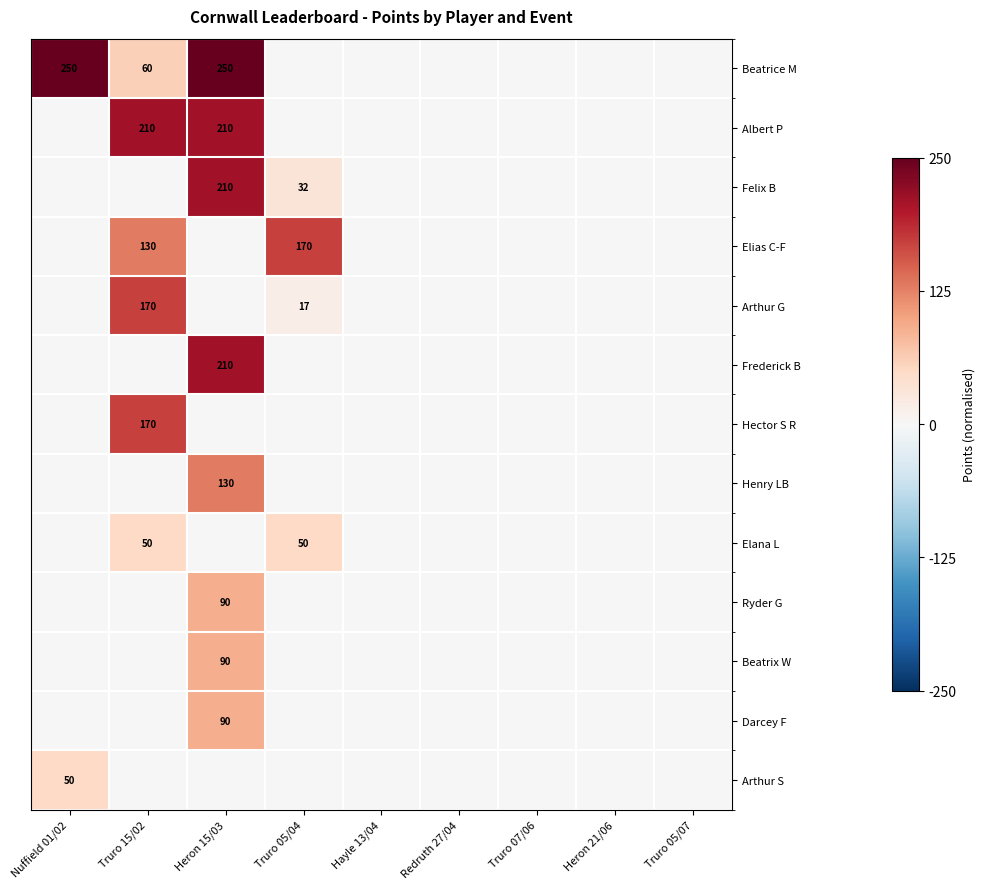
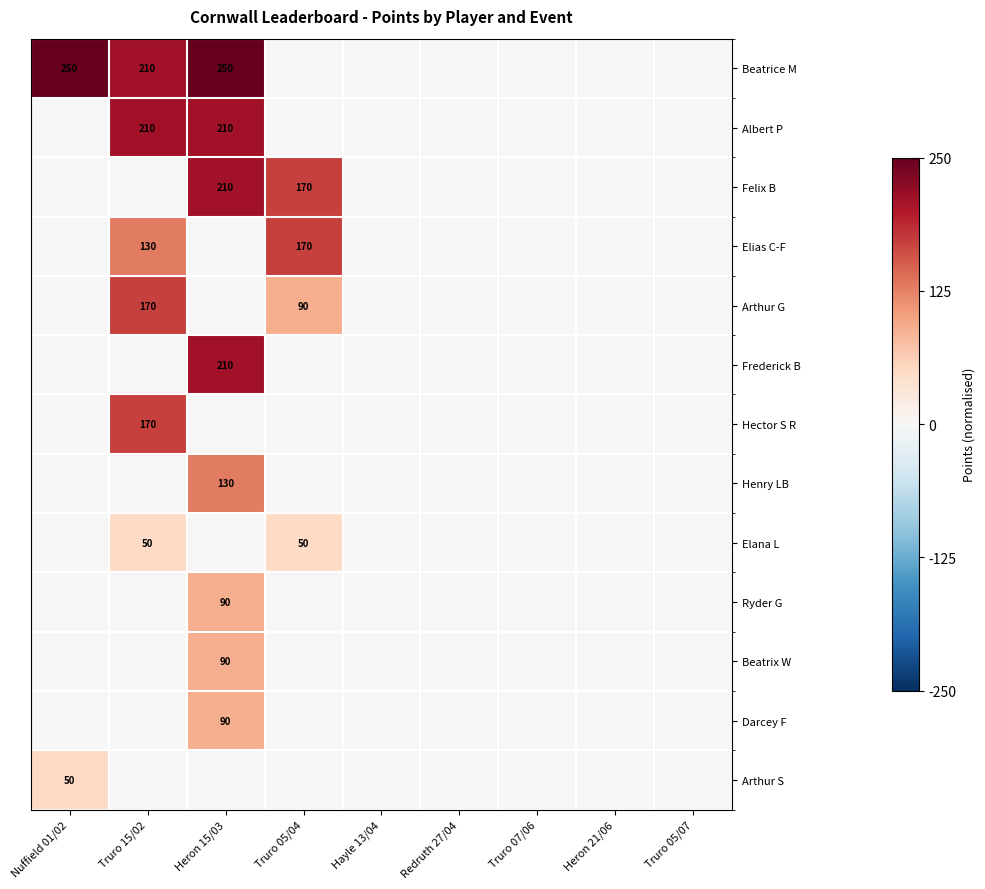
  {
    "Beatrice M": {
      "Nuffield 01/02": 250,
-     "Truro 15/02": 60,
+     "Truro 15/02": 210,
      "Heron 15/03": 250
    },
    "Albert P": {
      "Truro 15/02": 210,
      "Heron 15/03": 210
    },
    "Felix B": {
      "Heron 15/03": 210,
-     "Truro 05/04": 32
+     "Truro 05/04": 170
    },
    "Elias C-F": {
      "Truro 15/02": 130,
      "Truro 05/04": 170
    },
    "Arthur G": {
      "Truro 15/02": 170,
-     "Truro 05/04": 17
+     "Truro 05/04": 90
    },
    "Frederick B": {
      "Heron 15/03": 210
    },
    "Hector S R": {
      "Truro 15/02": 170
    },
    "Henry LB": {
      "Heron 15/03": 130
    },
    "Elana L": {
      "Truro 15/02": 50,
      "Truro 05/04": 50
    },
    "Ryder G": {
      "Heron 15/03": 90
    },
    "Beatrix W": {
      "Heron 15/03": 90
    },
    "Darcey F": {
      "Heron 15/03": 90
    },
    "Arthur S": {
      "Nuffield 01/02": 50
    }
  }
